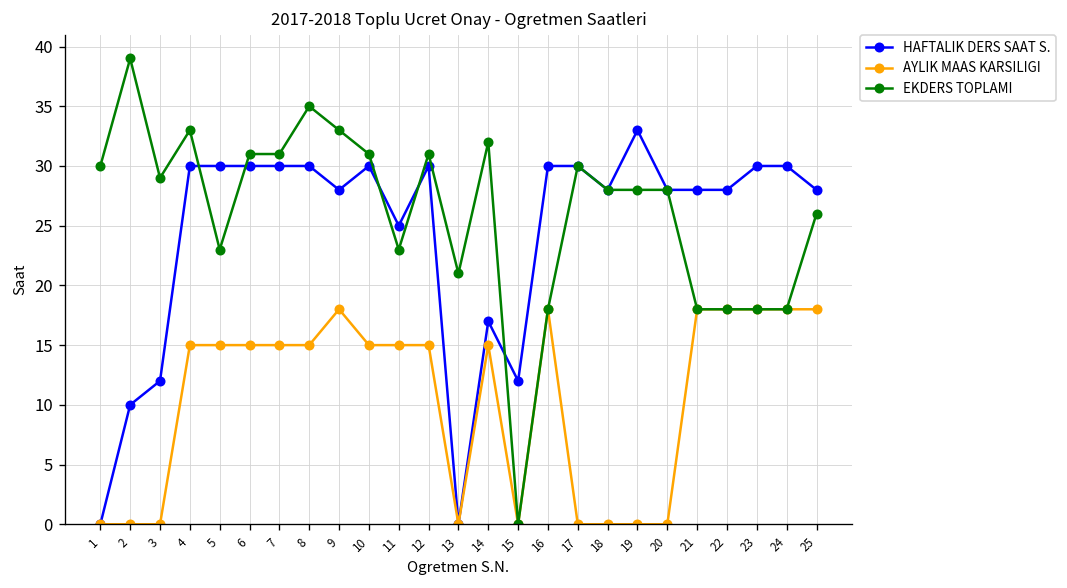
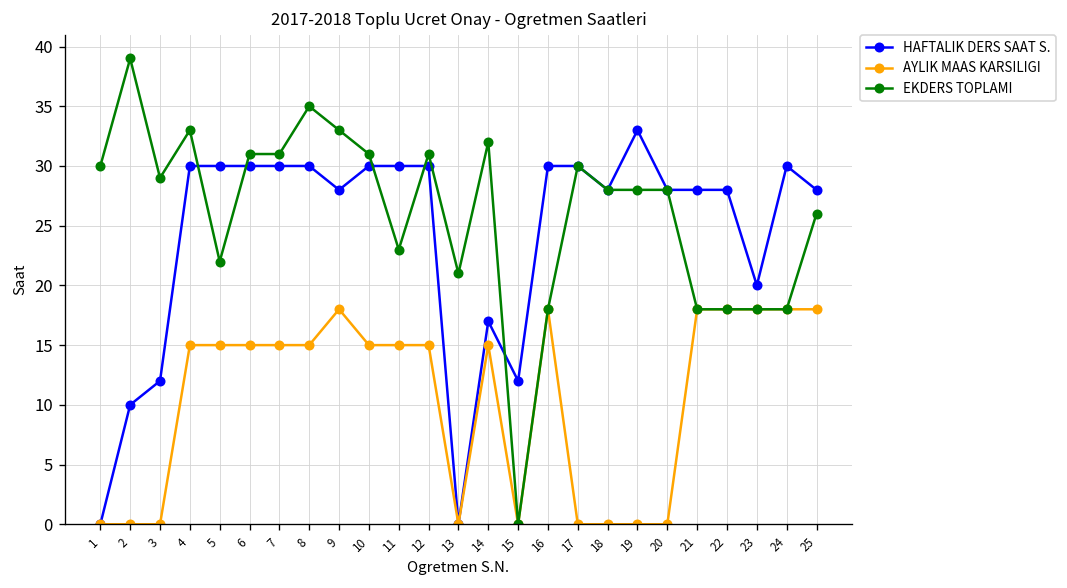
  {
    "HAFTALIK DERS SAAT S.": {
      "2": 10,
      "3": 12,
      "4": 30,
      "5": 30,
      "6": 30,
      "7": 30,
      "8": 30,
      "9": 28,
      "10": 30,
-     "11": 25,
+     "11": 30,
      "12": 30,
      "14": 17,
      "15": 12,
      "16": 30,
      "19": 33,
      "21": 28,
      "22": 28,
-     "23": 30,
+     "23": 20,
      "24": 30,
      "25": 28
    },
    "AYLIK MAAS KARSILIGI": {
      "2": 0,
      "3": 0,
      "4": 15,
      "5": 15,
      "6": 15,
      "7": 15,
      "8": 15,
      "9": 18,
      "10": 15,
      "11": 15,
      "12": 15,
      "14": 15,
      "17": 0,
      "18": 0,
      "19": 0,
      "20": 0,
      "25": 18
    },
    "EKDERS TOPLAMI": {
      "1": 30,
      "2": 39,
      "3": 29,
      "4": 33,
-     "5": 23,
+     "5": 22,
      "6": 31,
      "7": 31,
      "8": 35,
      "9": 33,
      "10": 31,
      "11": 23,
      "12": 31,
      "13": 21,
      "14": 32,
      "19": 28,
      "25": 26
    }
  }
